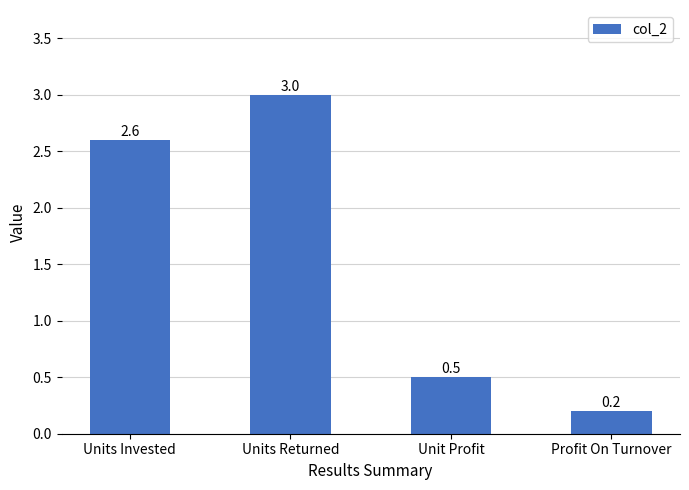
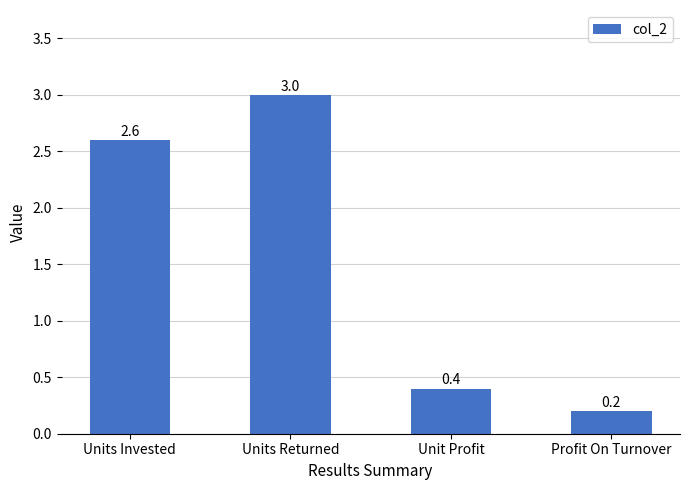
  {
    "Units Invested": 2.6,
    "Units Returned": 3.0,
-   "Unit Profit": 0.5,
+   "Unit Profit": 0.4,
    "Profit On Turnover": 0.2
  }
